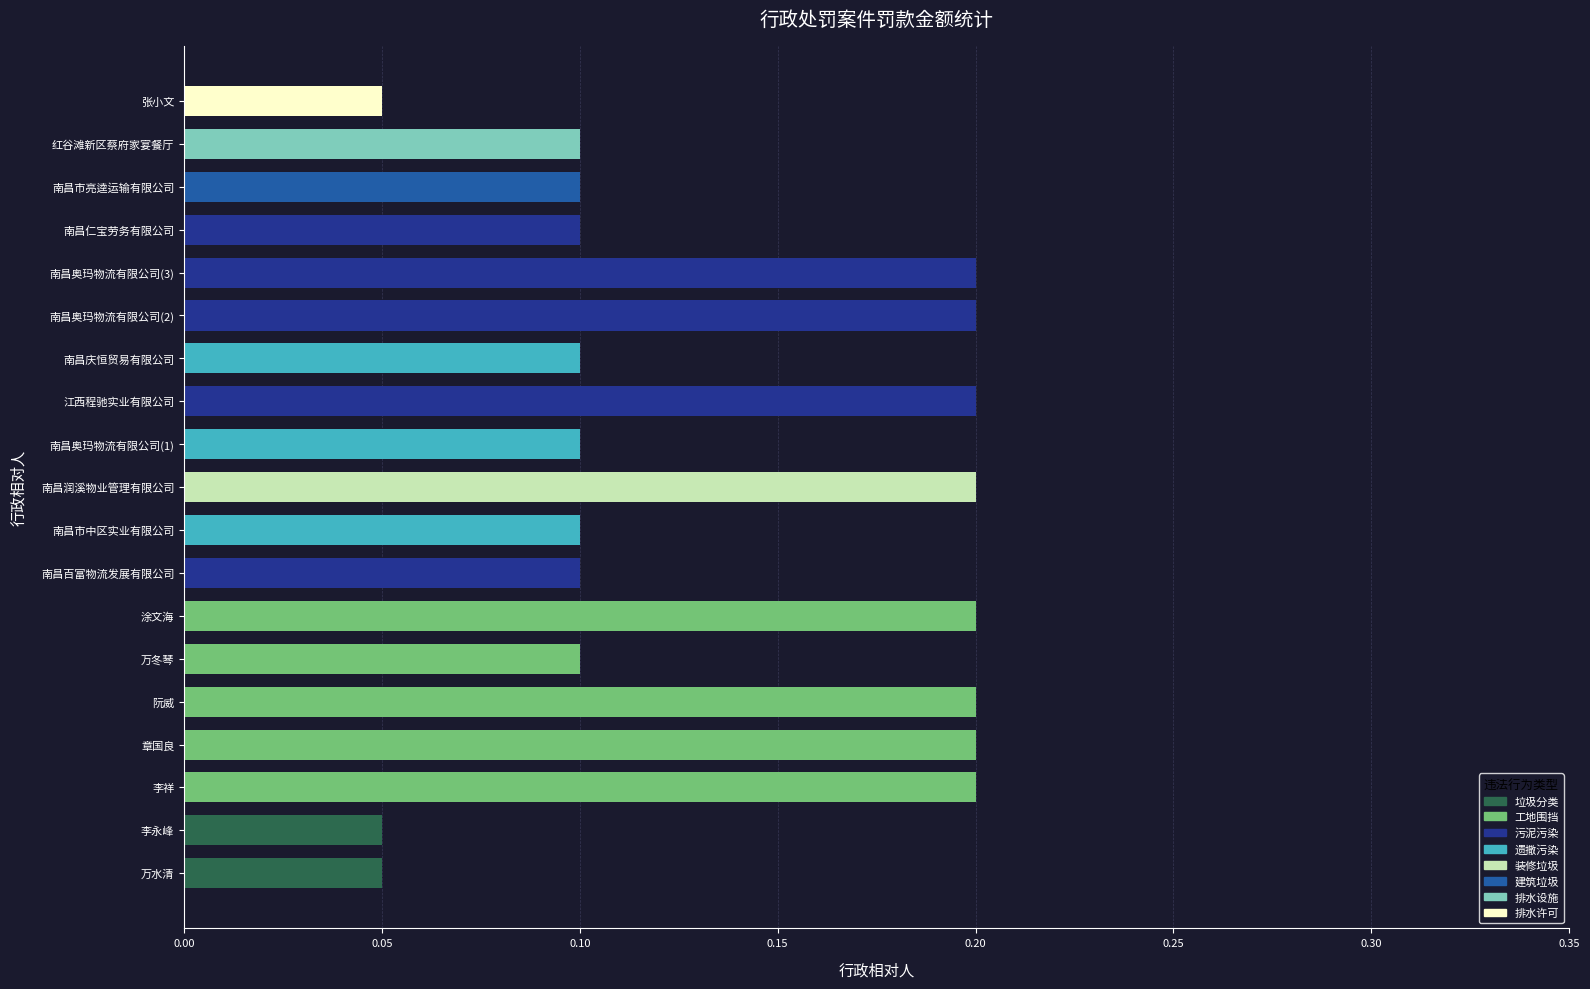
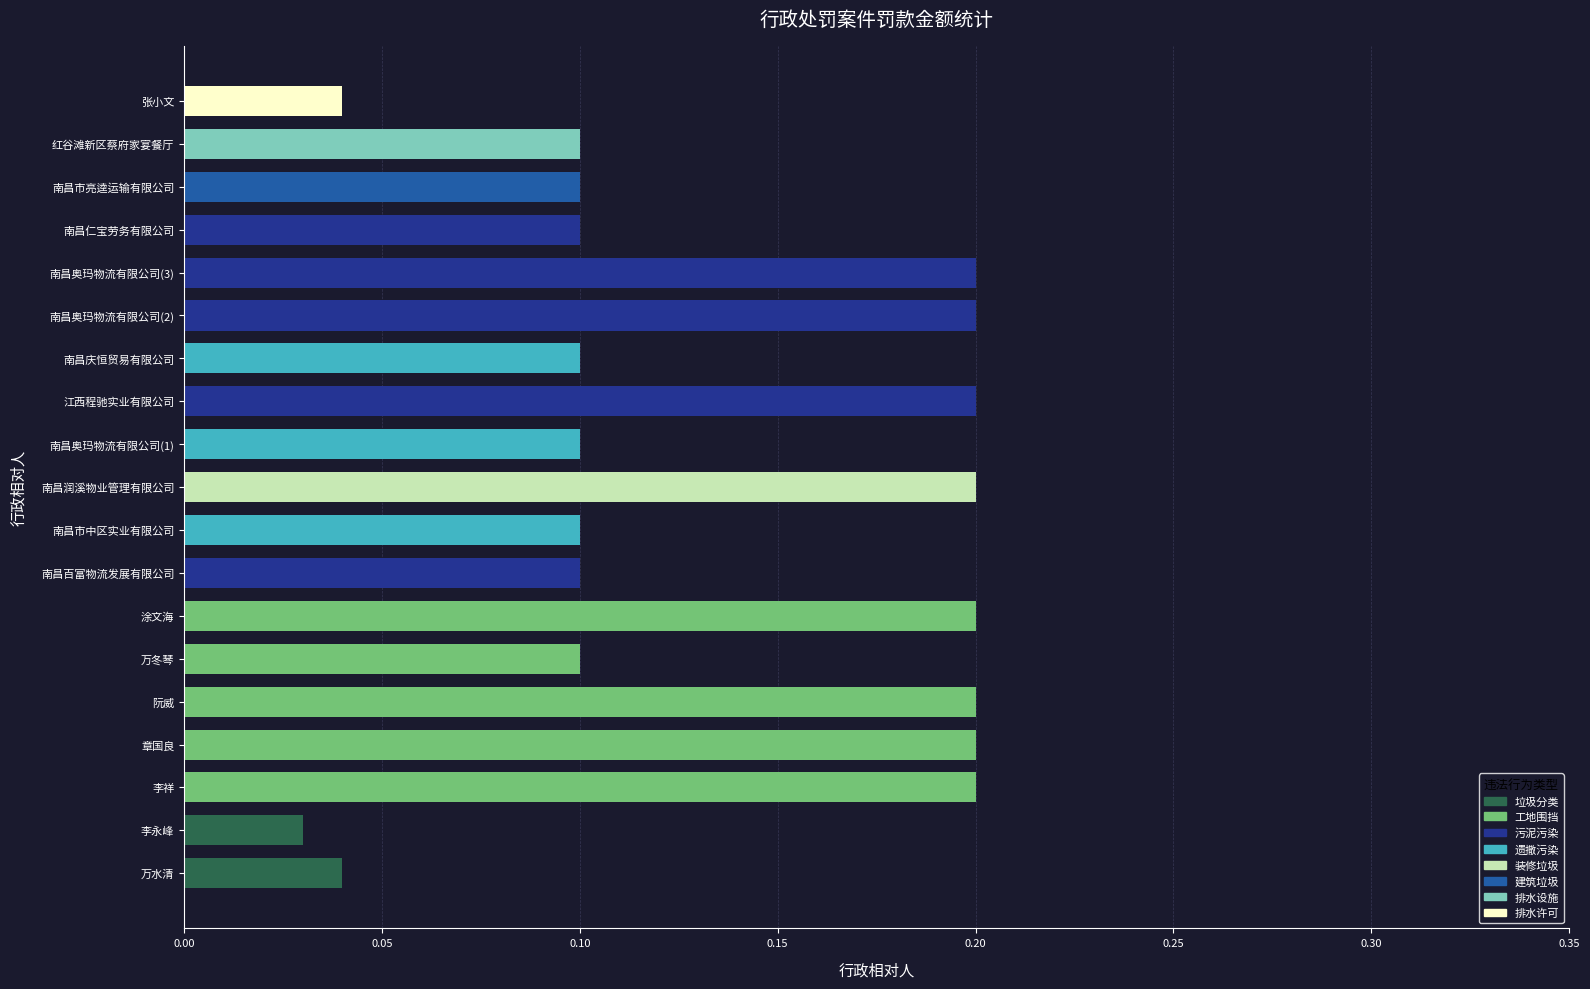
  {
-   "张小文": 0.05,
+   "张小文": 0.04,
    "红谷滩新区蔡府家宴餐厅": 0.10,
    "南昌市亮逵运输有限公司": 0.10,
    "南昌仁宝劳务有限公司": 0.10,
    "南昌奥玛物流有限公司(3)": 0.20,
    "南昌奥玛物流有限公司(2)": 0.20,
    "南昌庆恒贸易有限公司": 0.10,
    "江西程驰实业有限公司": 0.20,
    "南昌奥玛物流有限公司(1)": 0.10,
    "南昌润溪物业管理有限公司": 0.20,
    "南昌市中区实业有限公司": 0.10,
    "南昌百富物流发展有限公司": 0.10,
    "涂文海": 0.20,
    "万冬琴": 0.10,
    "阮威": 0.20,
    "章国良": 0.20,
    "李祥": 0.20,
-   "李永峰": 0.05,
-   "万水清": 0.05
+   "李永峰": 0.03,
+   "万水清": 0.04
  }
